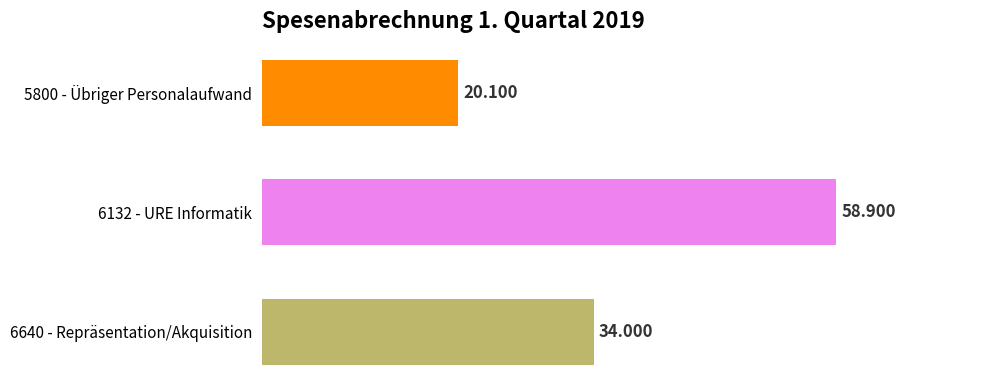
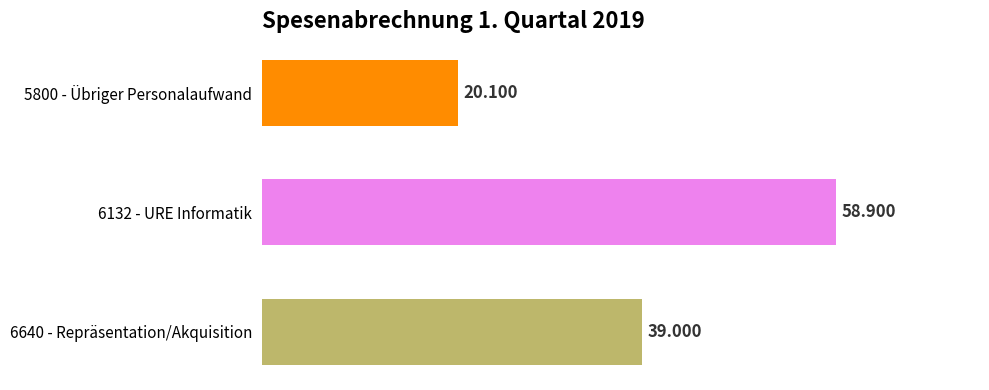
  {
    "5800 - Übriger Personalaufwand": 20.100,
    "6132 - URE Informatik": 58.900,
-   "6640 - Repräsentation/Akquisition": 34.000
+   "6640 - Repräsentation/Akquisition": 39.000
  }
